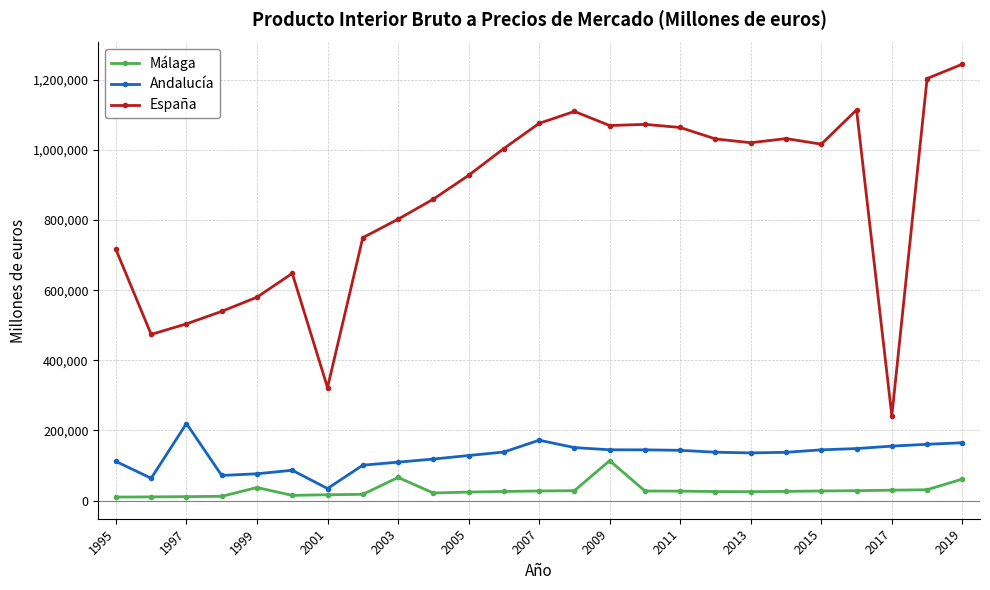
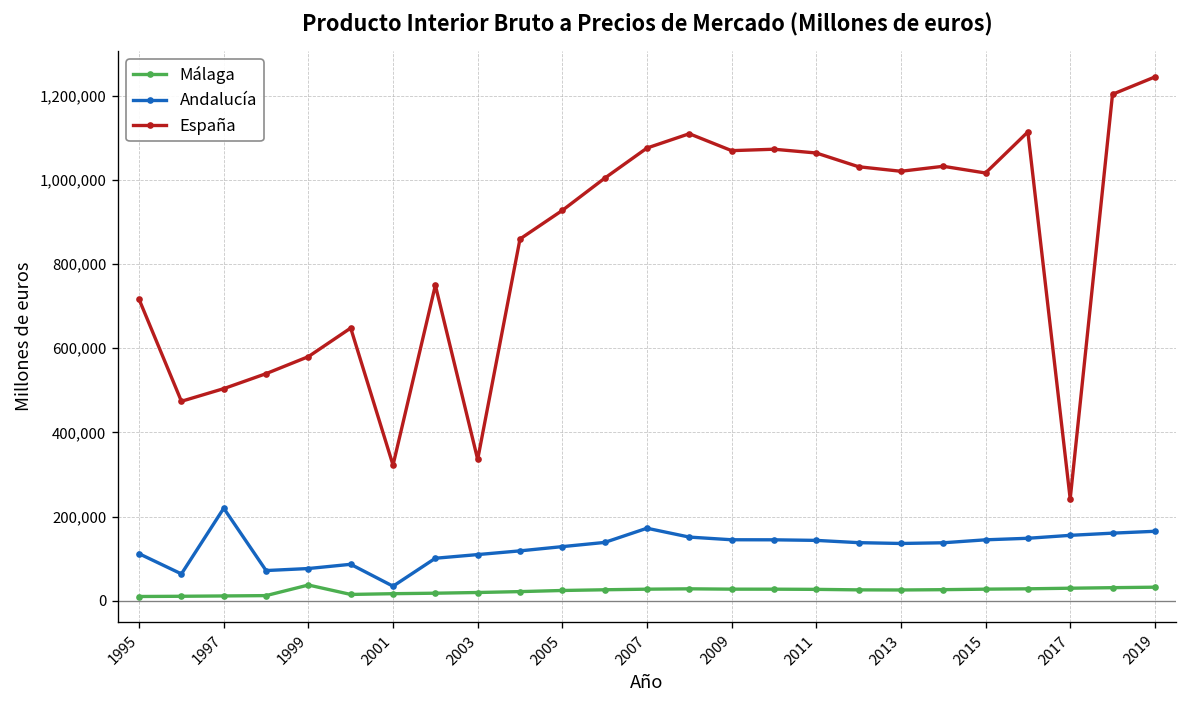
  {
    "Málaga": {
      "1995": "10,000",
      "1997": "10,000",
      "1999": "40,000",
      "2001": "20,000",
-     "2003": "70,000",
+     "2003": "20,000",
      "2005": "20,000",
      "2007": "30,000",
-     "2009": "110,000",
+     "2009": "30,000",
      "2011": "30,000",
      "2013": "30,000",
      "2015": "30,000",
      "2017": "30,000",
-     "2019": "60,000"
+     "2019": "30,000"
    },
    "Andalucía": {
      "1995": "110,000",
      "1997": "220,000",
      "1999": "80,000",
      "2001": "30,000",
      "2003": "110,000",
      "2005": "130,000",
      "2007": "170,000",
      "2009": "140,000",
      "2011": "140,000",
      "2013": "140,000",
      "2015": "140,000",
      "2017": "160,000",
      "2019": "170,000"
    },
    "España": {
      "1995": "720,000",
      "1997": "500,000",
      "1999": "580,000",
      "2001": "320,000",
-     "2003": "800,000",
+     "2003": "340,000",
      "2005": "930,000",
      "2007": "1,080,000",
      "2009": "1,070,000",
      "2011": "1,060,000",
      "2013": "1,020,000",
      "2015": "1,020,000",
      "2017": "240,000",
      "2019": "1,240,000"
    }
  }
